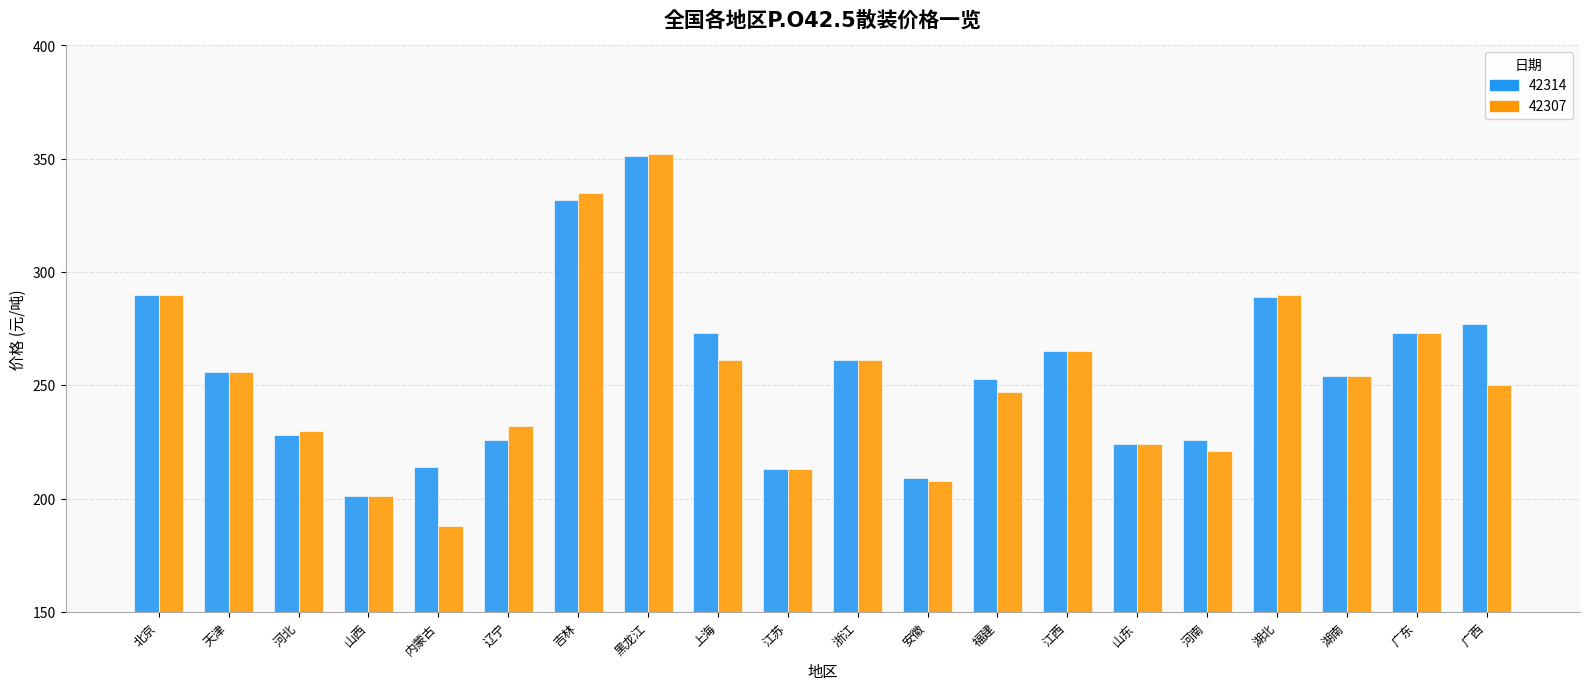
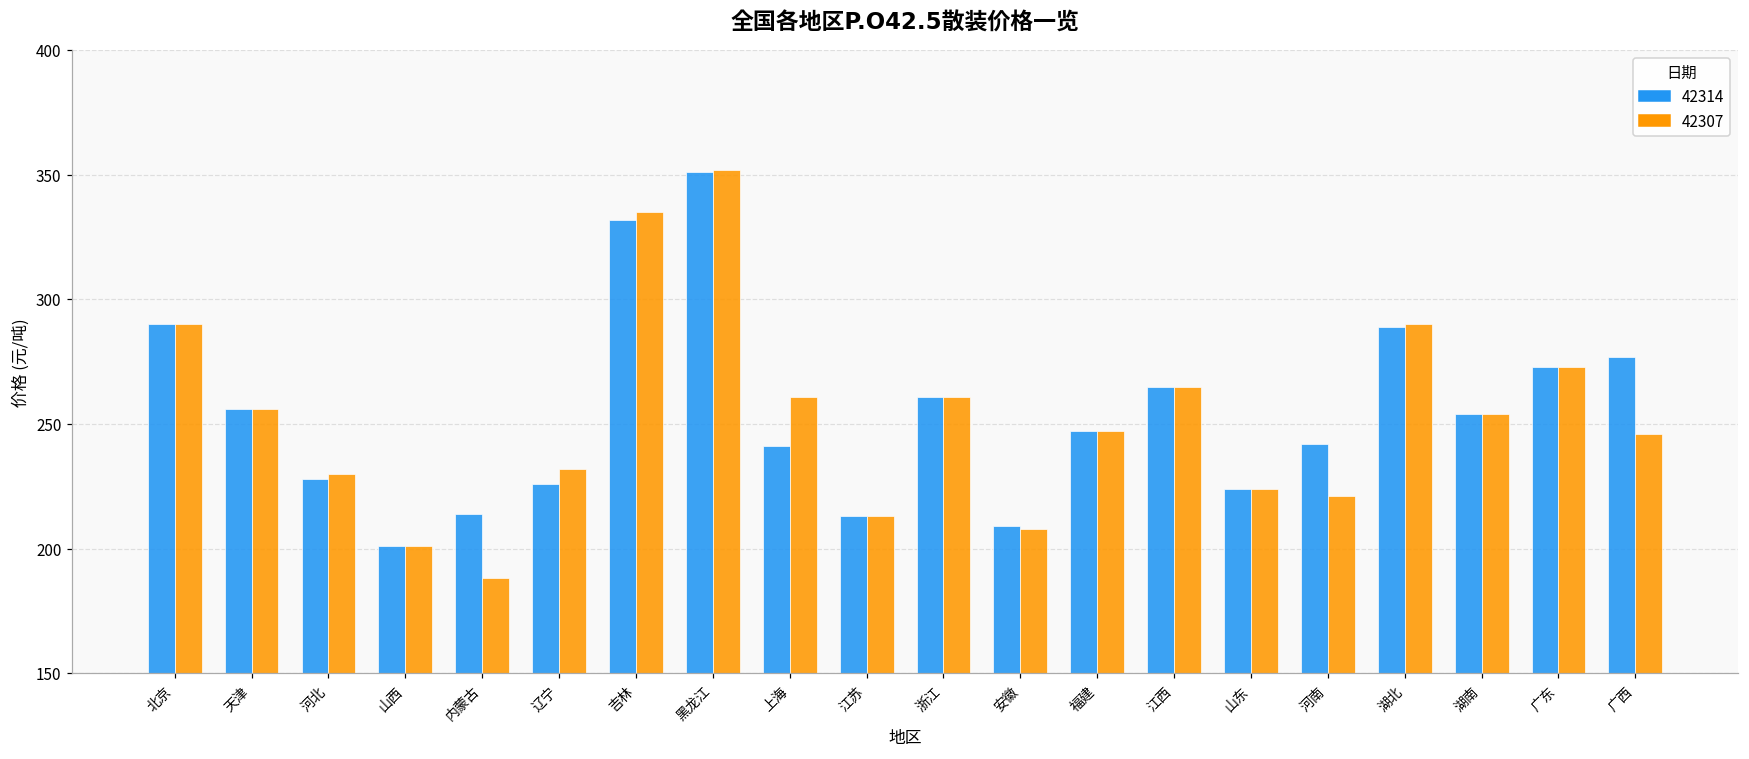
  {
    "42314": {
      "北京": 290,
      "天津": 256,
      "河北": 228,
      "山西": 201,
      "内蒙古": 214,
      "辽宁": 226,
      "吉林": 332,
      "黑龙江": 351,
-     "上海": 273,
+     "上海": 241,
      "江苏": 213,
      "浙江": 261,
      "安徽": 209,
-     "福建": 253,
+     "福建": 247,
      "江西": 265,
      "山东": 224,
-     "河南": 226,
+     "河南": 242,
      "湖北": 289,
      "湖南": 254,
      "广东": 273,
      "广西": 277
    },
    "42307": {
      "北京": 290,
      "天津": 256,
      "河北": 230,
      "山西": 201,
      "内蒙古": 188,
      "辽宁": 232,
      "吉林": 335,
      "黑龙江": 352,
      "上海": 261,
      "江苏": 213,
      "浙江": 261,
      "安徽": 208,
      "福建": 247,
      "江西": 265,
      "山东": 224,
      "河南": 221,
      "湖北": 290,
      "湖南": 254,
      "广东": 273,
-     "广西": 250
+     "广西": 246
    }
  }
